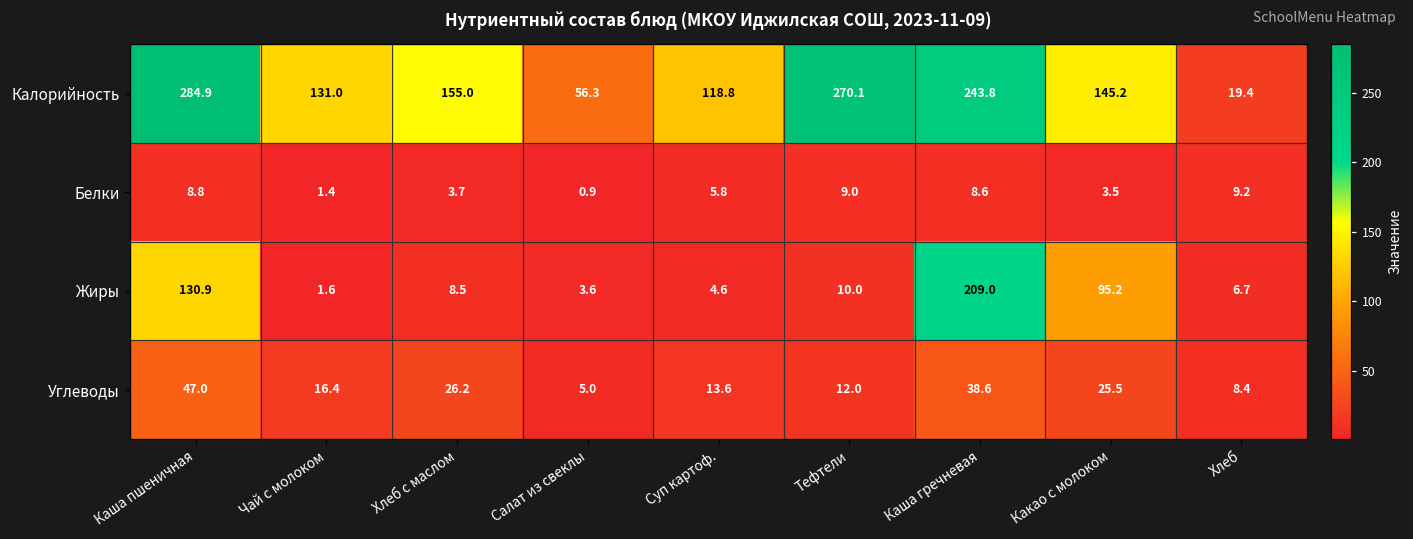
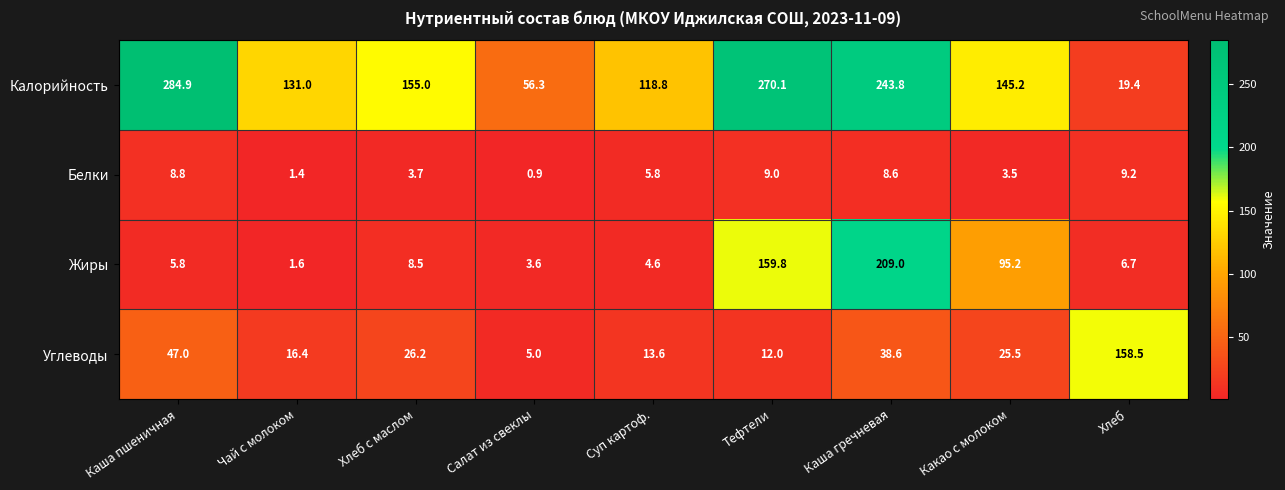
  {
    "Калорийность": {
      "Каша пшеничная": 284.9,
      "Чай с молоком": 131.0,
      "Хлеб с маслом": 155.0,
      "Салат из свеклы": 56.3,
      "Суп картоф.": 118.8,
      "Тефтели": 270.1,
      "Каша гречневая": 243.8,
      "Какао с молоком": 145.2,
      "Хлеб": 19.4
    },
    "Белки": {
      "Каша пшеничная": 8.8,
      "Чай с молоком": 1.4,
      "Хлеб с маслом": 3.7,
      "Салат из свеклы": 0.9,
      "Суп картоф.": 5.8,
      "Тефтели": 9.0,
      "Каша гречневая": 8.6,
      "Какао с молоком": 3.5,
      "Хлеб": 9.2
    },
    "Жиры": {
-     "Каша пшеничная": 130.9,
+     "Каша пшеничная": 5.8,
      "Чай с молоком": 1.6,
      "Хлеб с маслом": 8.5,
      "Салат из свеклы": 3.6,
      "Суп картоф.": 4.6,
-     "Тефтели": 10.0,
+     "Тефтели": 159.8,
      "Каша гречневая": 209.0,
      "Какао с молоком": 95.2,
      "Хлеб": 6.7
    },
    "Углеводы": {
      "Каша пшеничная": 47.0,
      "Чай с молоком": 16.4,
      "Хлеб с маслом": 26.2,
      "Салат из свеклы": 5.0,
      "Суп картоф.": 13.6,
      "Тефтели": 12.0,
      "Каша гречневая": 38.6,
      "Какао с молоком": 25.5,
-     "Хлеб": 8.4
+     "Хлеб": 158.5
    }
  }
